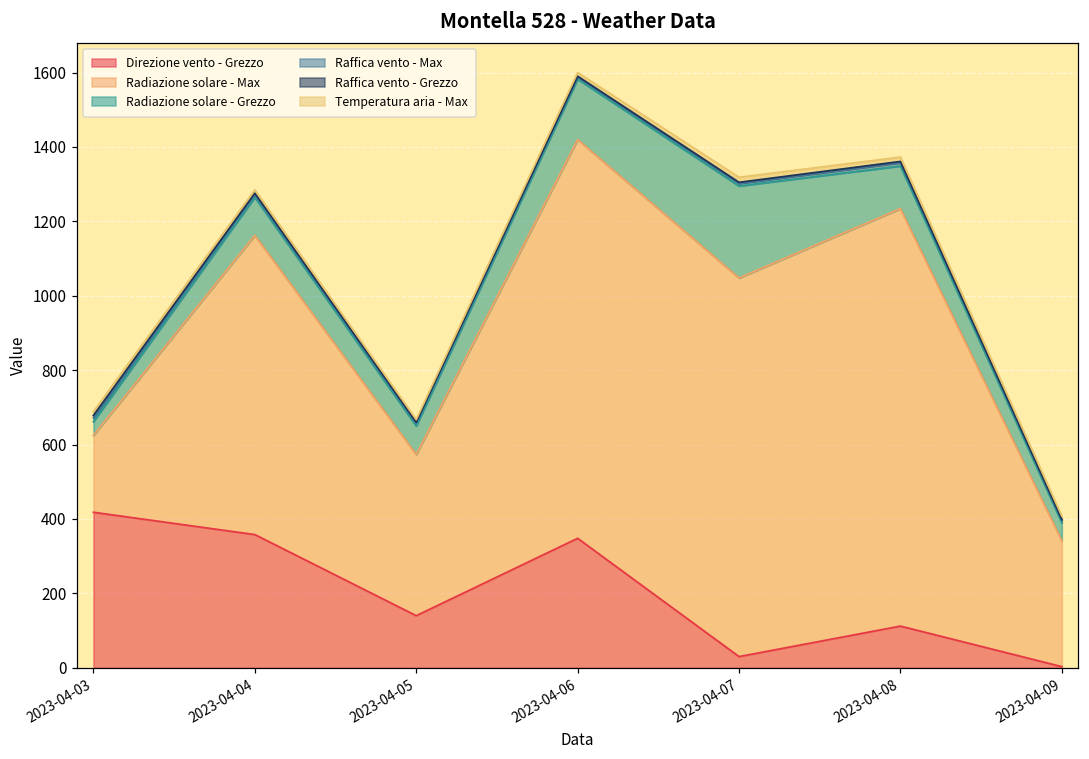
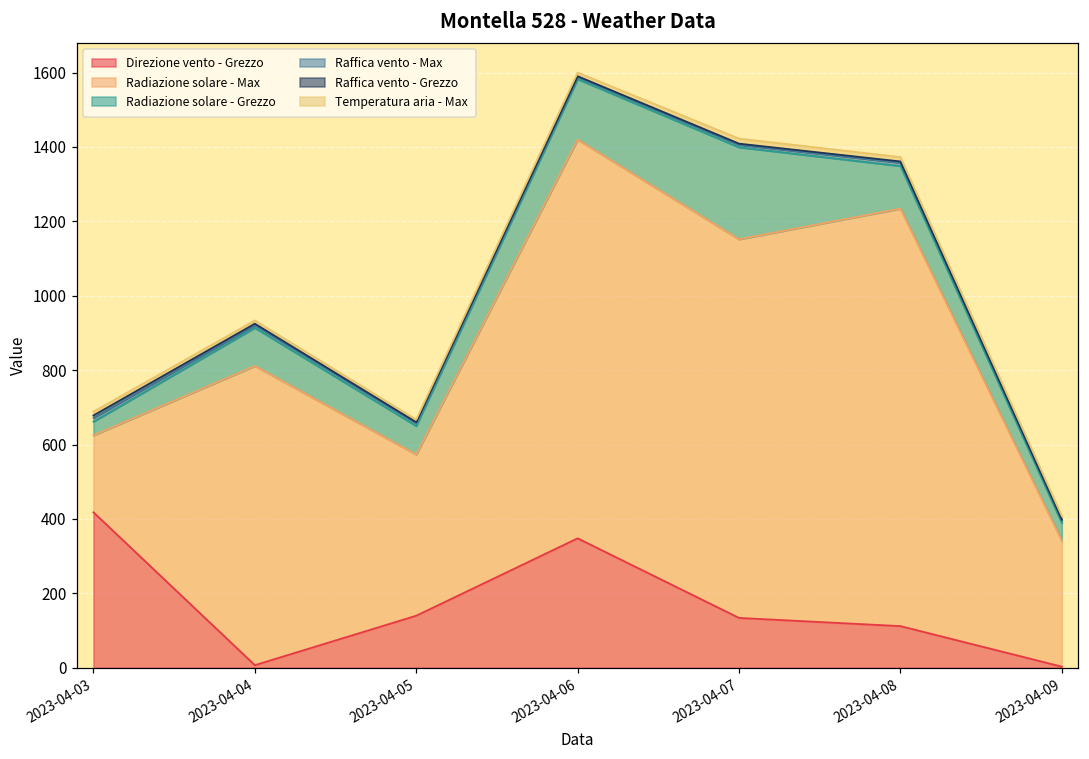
  {
    "Direzione vento - Grezzo": {
      "2023-04-03": 420,
-     "2023-04-04": 360,
+     "2023-04-04": 10,
      "2023-04-05": 140,
      "2023-04-06": 350,
-     "2023-04-07": 30,
+     "2023-04-07": 130,
      "2023-04-08": 110,
      "2023-04-09": 0
    }
  }
